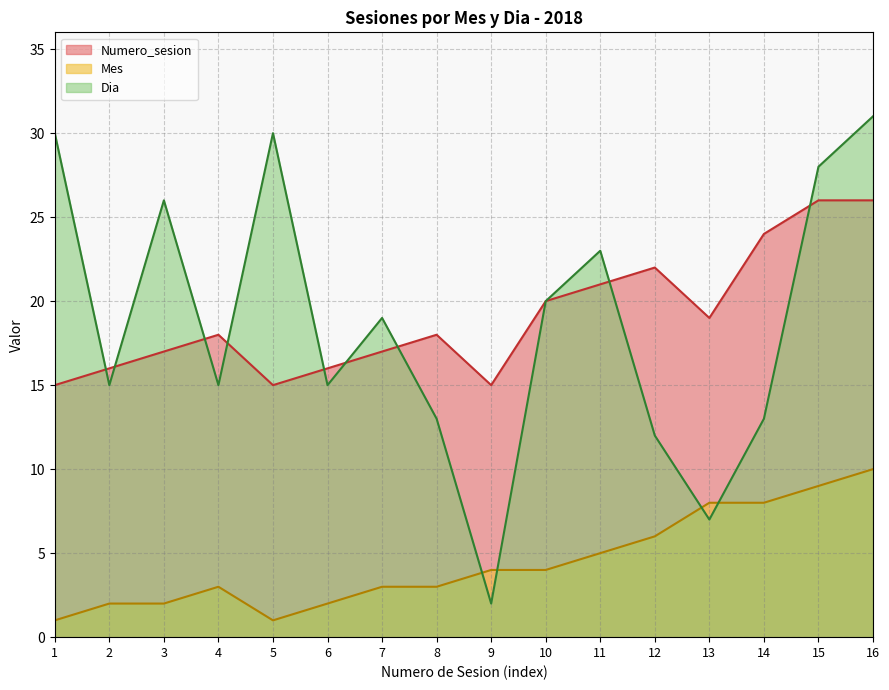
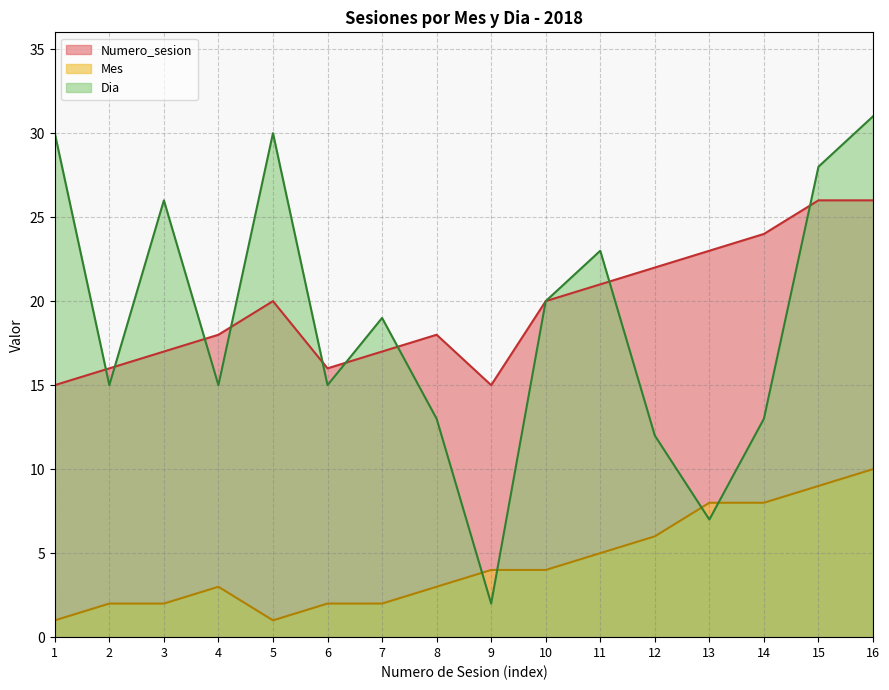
  {
    "Numero_sesion": {
      "1": 15,
      "2": 16,
      "3": 17,
      "4": 18,
-     "5": 15,
+     "5": 20,
      "6": 16,
      "7": 17,
      "8": 18,
      "9": 15,
      "11": 21,
      "12": 22,
-     "13": 19,
+     "13": 23,
      "14": 24,
      "15": 26,
      "16": 26
    },
    "Mes": {
      "1": 1,
      "2": 2,
      "3": 2,
      "4": 3,
      "5": 1,
      "6": 2,
-     "7": 3,
+     "7": 2,
      "8": 3,
      "9": 4,
      "10": 4,
      "11": 5,
      "12": 6,
      "13": 8,
      "14": 8,
      "15": 9,
      "16": 10
    },
    "Dia": {
      "1": 30,
      "2": 15,
      "3": 26,
      "4": 15,
      "5": 30,
      "6": 15,
      "7": 19,
      "8": 13,
      "9": 2,
      "11": 23,
      "12": 12,
      "13": 7,
      "14": 13,
      "15": 28,
      "16": 31
    }
  }
